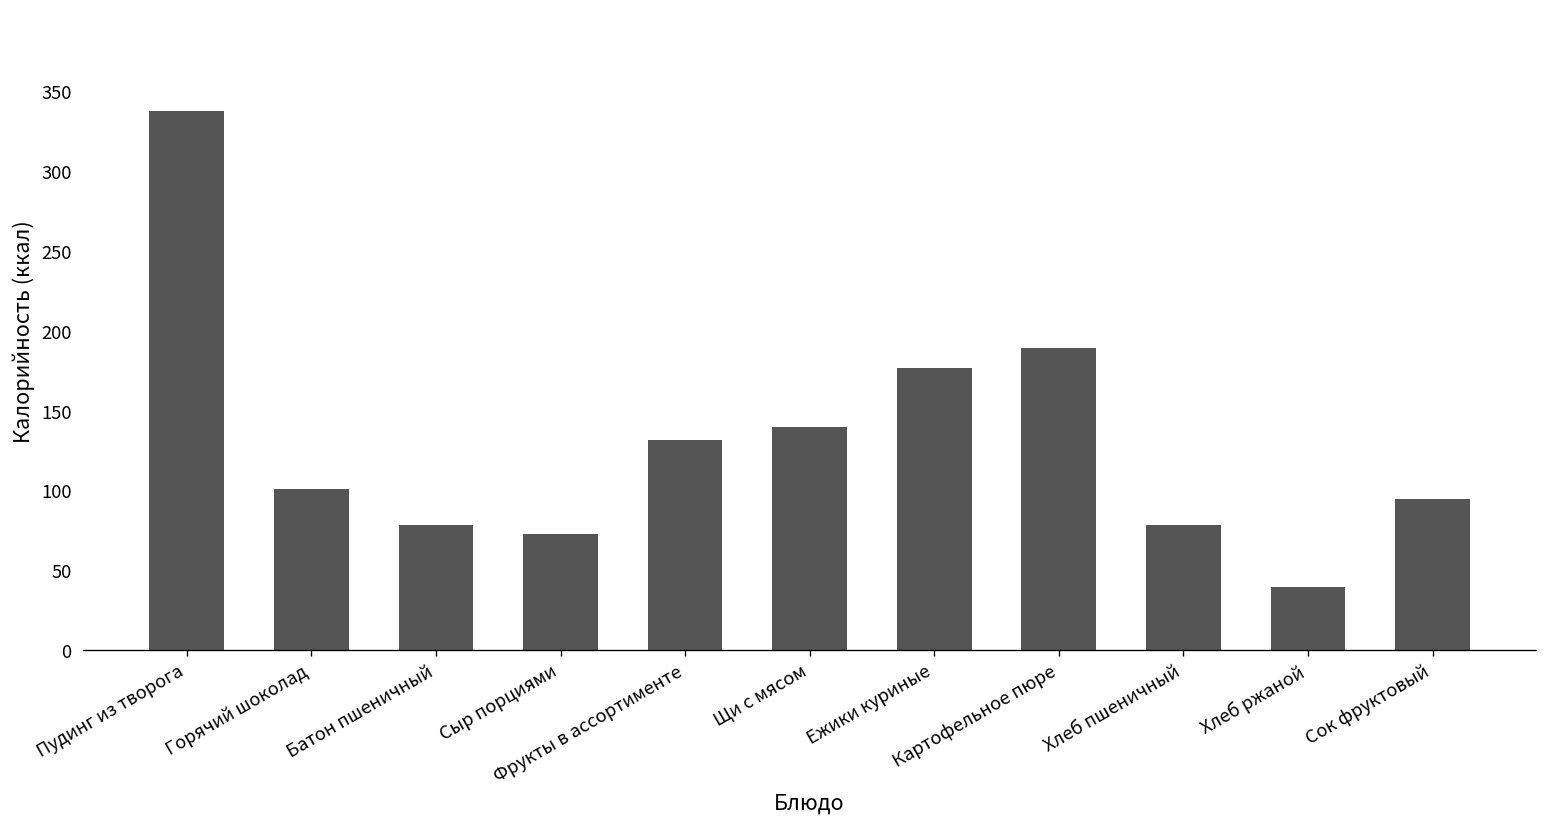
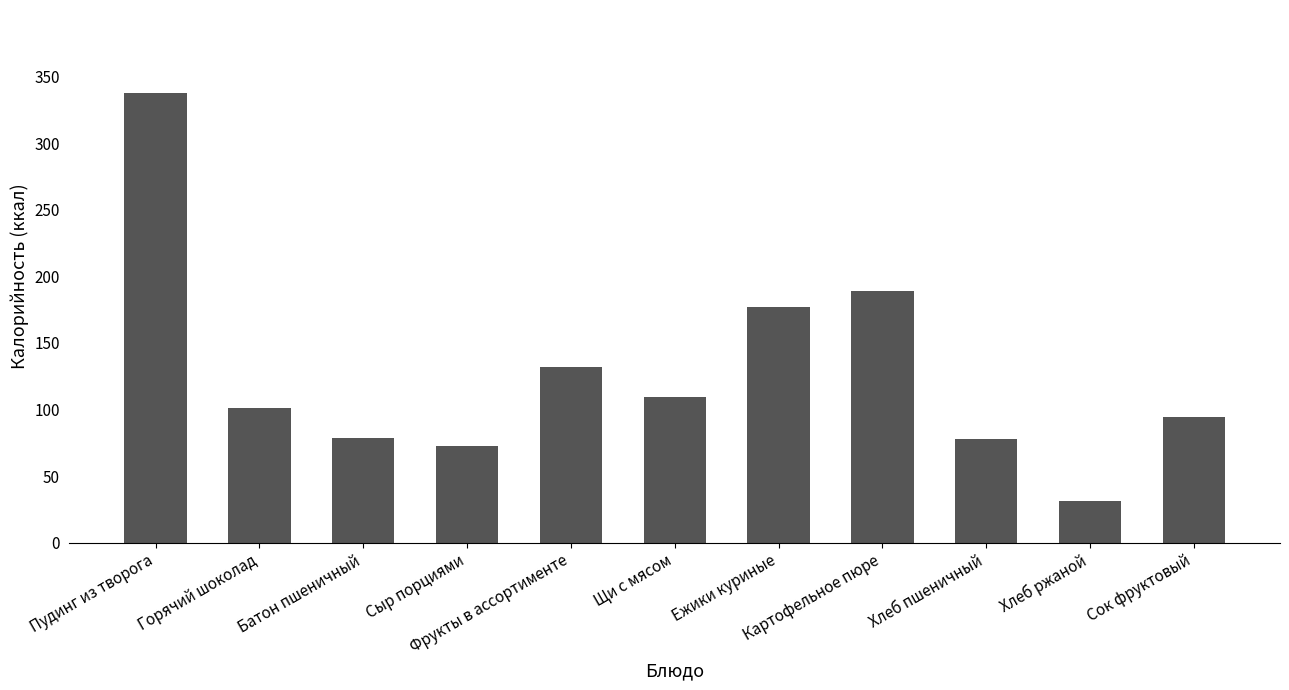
  {
    "Пудинг из творога": 337,
    "Горячий шоколад": 101,
    "Батон пшеничный": 79,
    "Сыр порциями": 73,
    "Фрукты в ассортименте": 132,
-   "Щи с мясом": 140,
+   "Щи с мясом": 110,
    "Ежики куриные": 177,
    "Картофельное пюре": 189,
    "Хлеб пшеничный": 78,
-   "Хлеб ржаной": 40,
+   "Хлеб ржаной": 31,
    "Сок фруктовый": 94
  }
